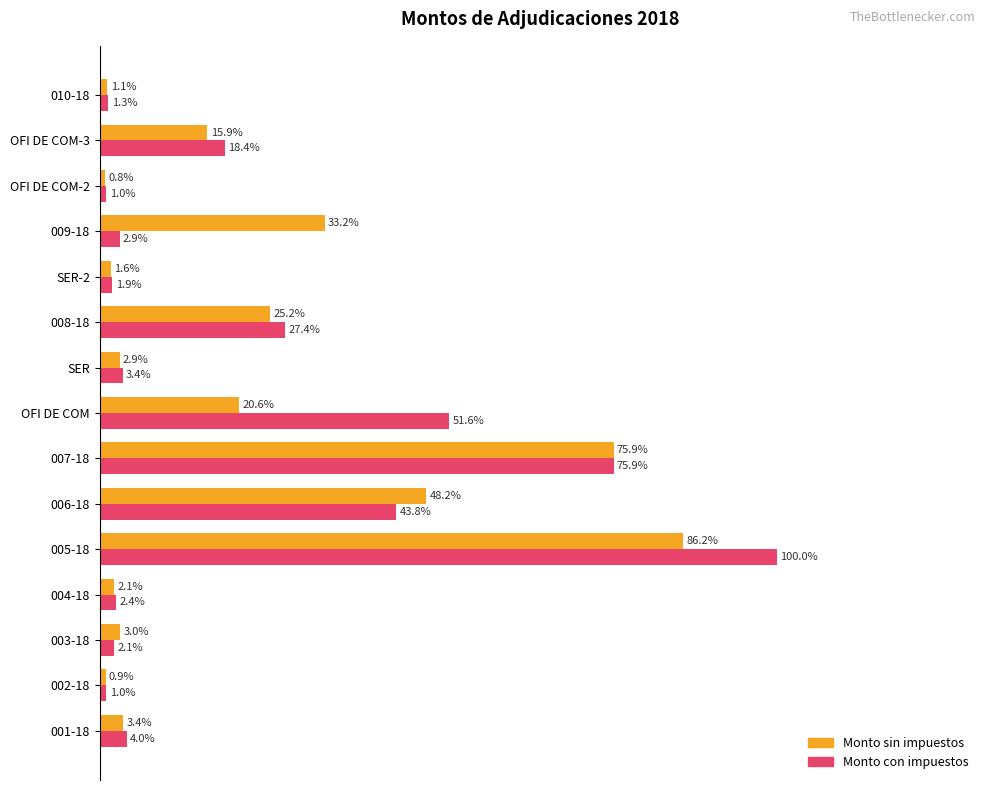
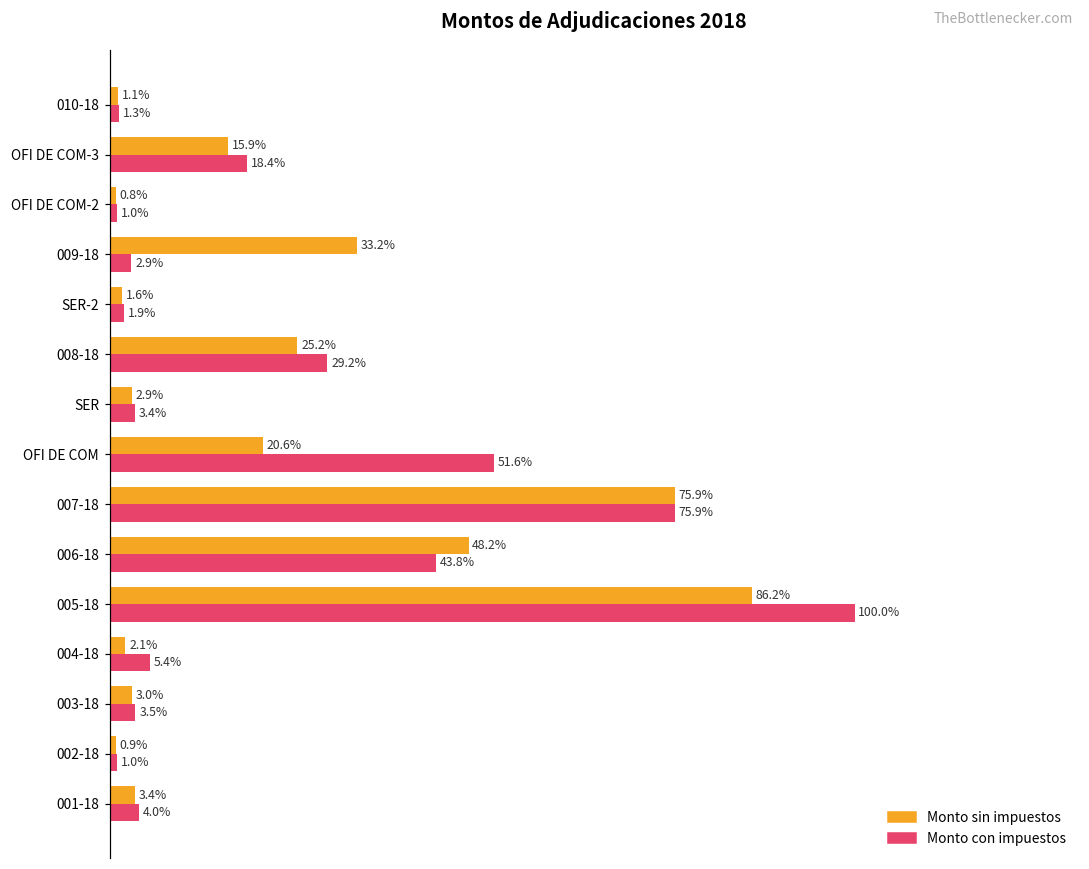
  {
    "Monto sin impuestos": {
      "010-18": "1.1%",
      "OFI DE COM-3": "15.9%",
      "OFI DE COM-2": "0.8%",
      "009-18": "33.2%",
      "SER-2": "1.6%",
      "008-18": "25.2%",
      "SER": "2.9%",
      "OFI DE COM": "20.6%",
      "007-18": "75.9%",
      "006-18": "48.2%",
      "005-18": "86.2%",
      "004-18": "2.1%",
      "003-18": "3.0%",
      "002-18": "0.9%",
      "001-18": "3.4%"
    },
    "Monto con impuestos": {
      "010-18": "1.3%",
      "OFI DE COM-3": "18.4%",
      "OFI DE COM-2": "1.0%",
      "009-18": "2.9%",
      "SER-2": "1.9%",
-     "008-18": "27.4%",
+     "008-18": "29.2%",
      "SER": "3.4%",
      "OFI DE COM": "51.6%",
      "007-18": "75.9%",
      "006-18": "43.8%",
      "005-18": "100.0%",
-     "004-18": "2.4%",
-     "003-18": "2.1%",
+     "004-18": "5.4%",
+     "003-18": "3.5%",
      "002-18": "1.0%",
      "001-18": "4.0%"
    }
  }
